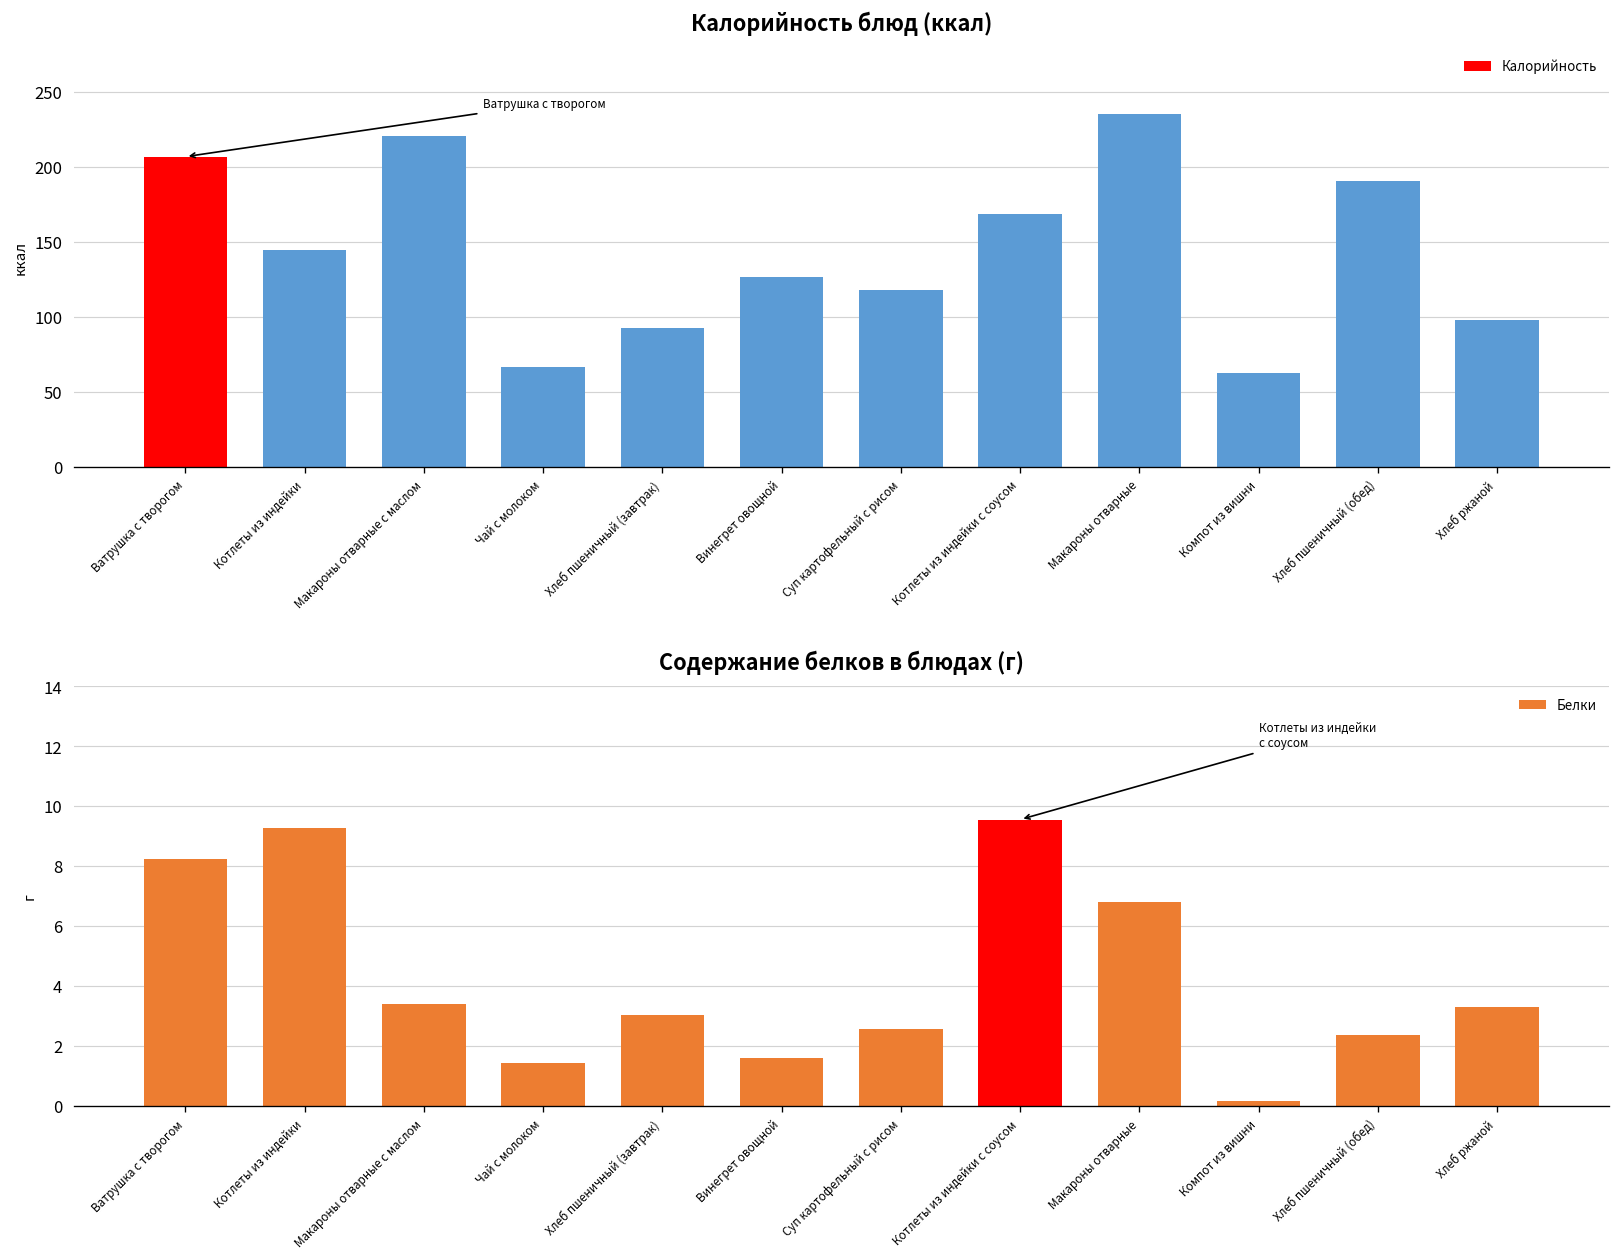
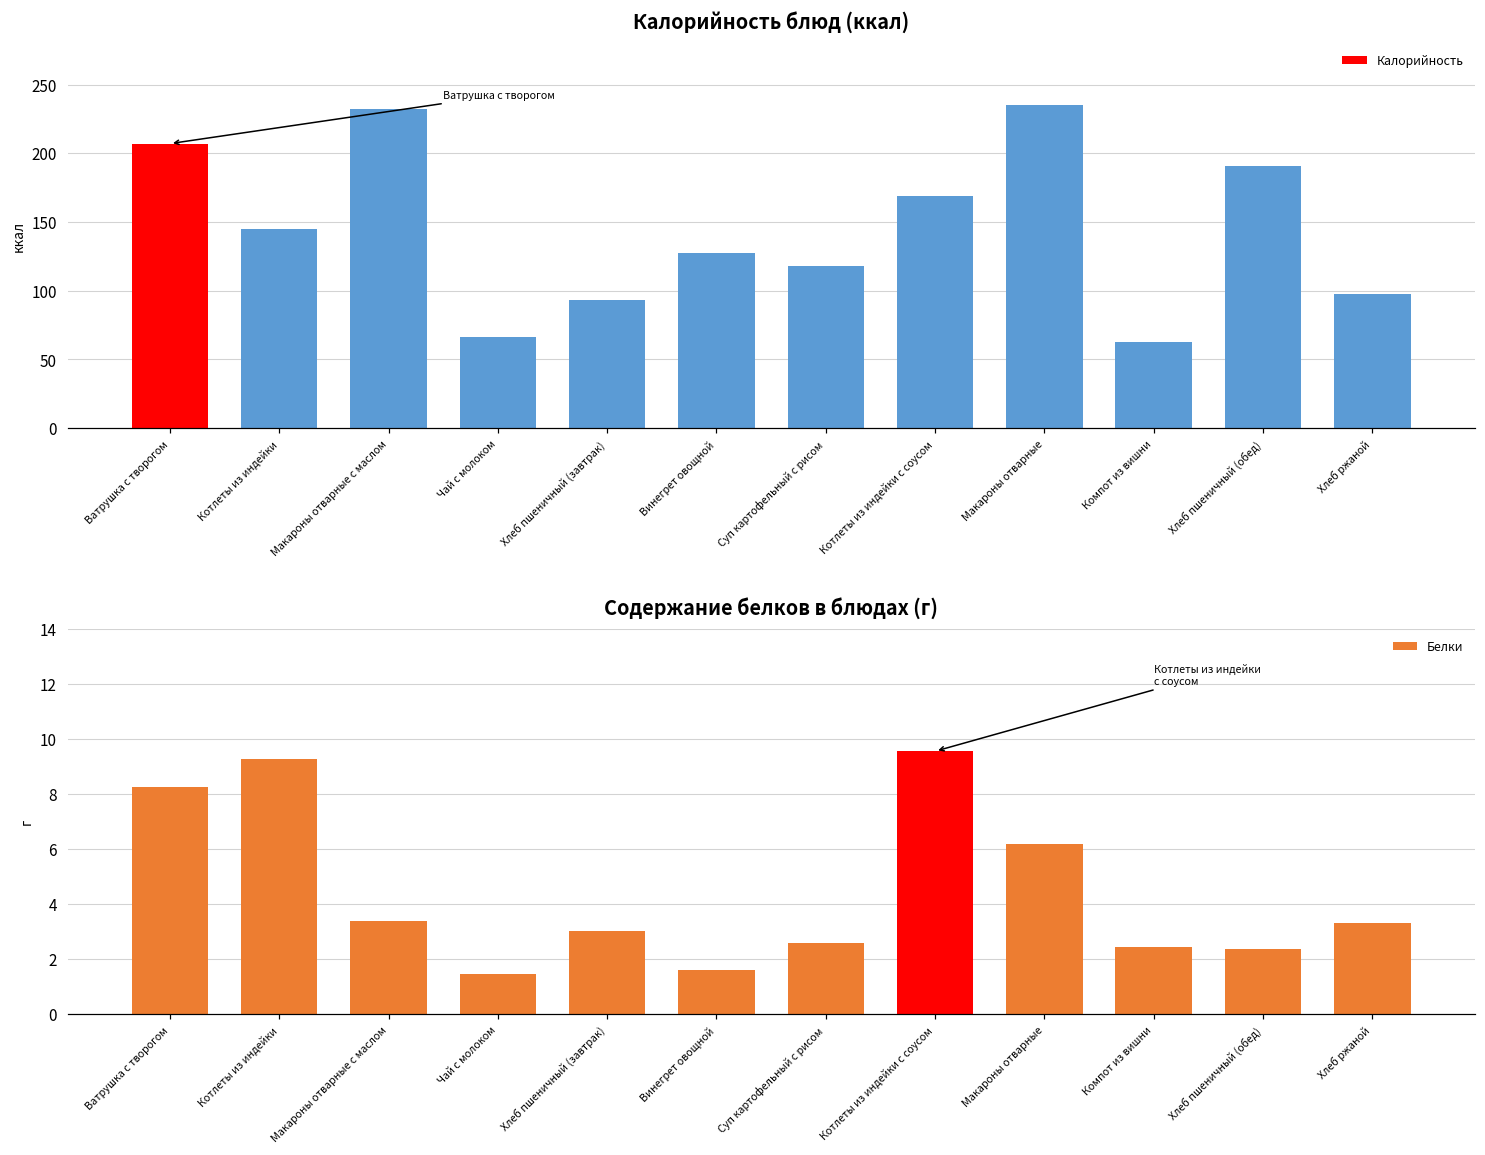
  {
    "Калорийность блюд (ккал)": {
      "Ватрушка с творогом": 207,
      "Котлеты из индейки": 145,
-     "Макароны отварные с маслом": 221,
+     "Макароны отварные с маслом": 232,
      "Чай с молоком": 67,
      "Хлеб пшеничный (завтрак)": 93,
      "Винегрет овощной": 127,
      "Суп картофельный с рисом": 118,
      "Котлеты из индейки с соусом": 169,
      "Макароны отварные": 235,
      "Компот из вишни": 63,
      "Хлеб пшеничный (обед)": 191,
      "Хлеб ржаной": 98
    },
    "Содержание белков в блюдах (г)": {
      "Ватрушка с творогом": 8.3,
      "Котлеты из индейки": 9.3,
      "Макароны отварные с маслом": 3.4,
      "Чай с молоком": 1.5,
      "Хлеб пшеничный (завтрак)": 3.0,
      "Винегрет овощной": 1.6,
      "Суп картофельный с рисом": 2.6,
      "Котлеты из индейки с соусом": 9.6,
-     "Макароны отварные": 6.8,
-     "Компот из вишни": 0.2,
+     "Макароны отварные": 6.2,
+     "Компот из вишни": 2.5,
      "Хлеб пшеничный (обед)": 2.4,
      "Хлеб ржаной": 3.3
    }
  }
